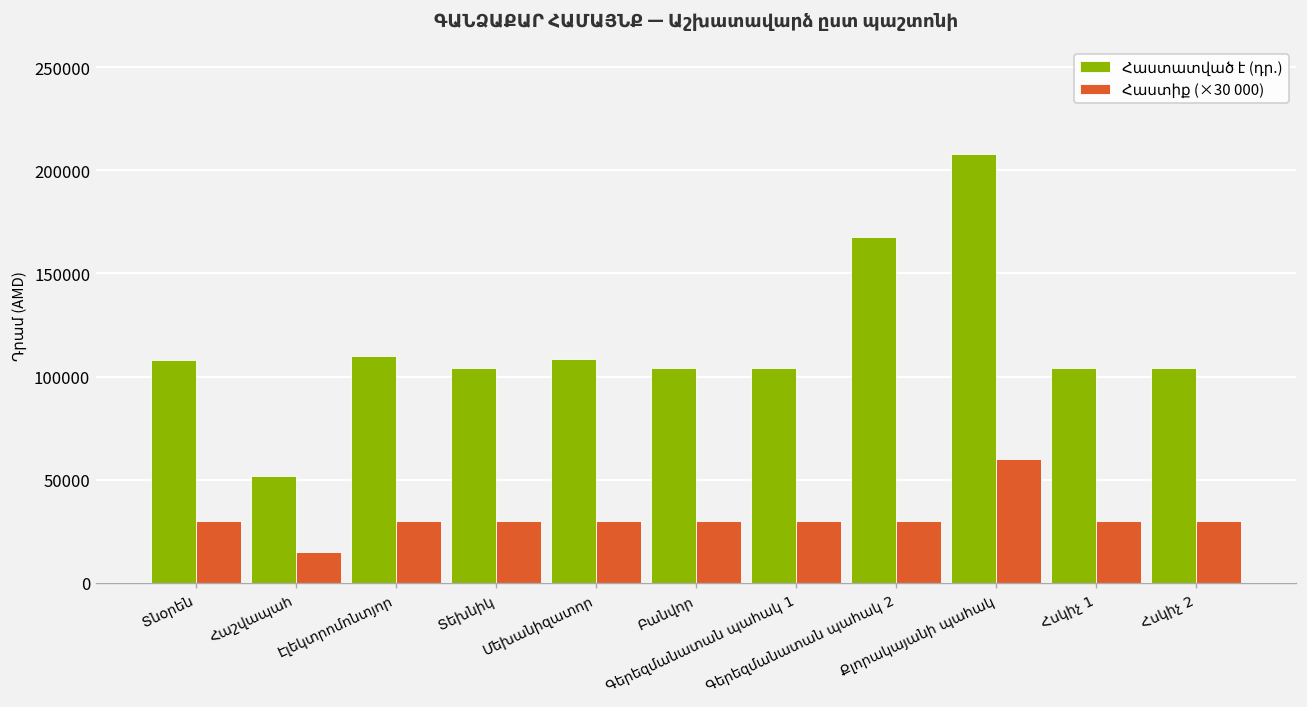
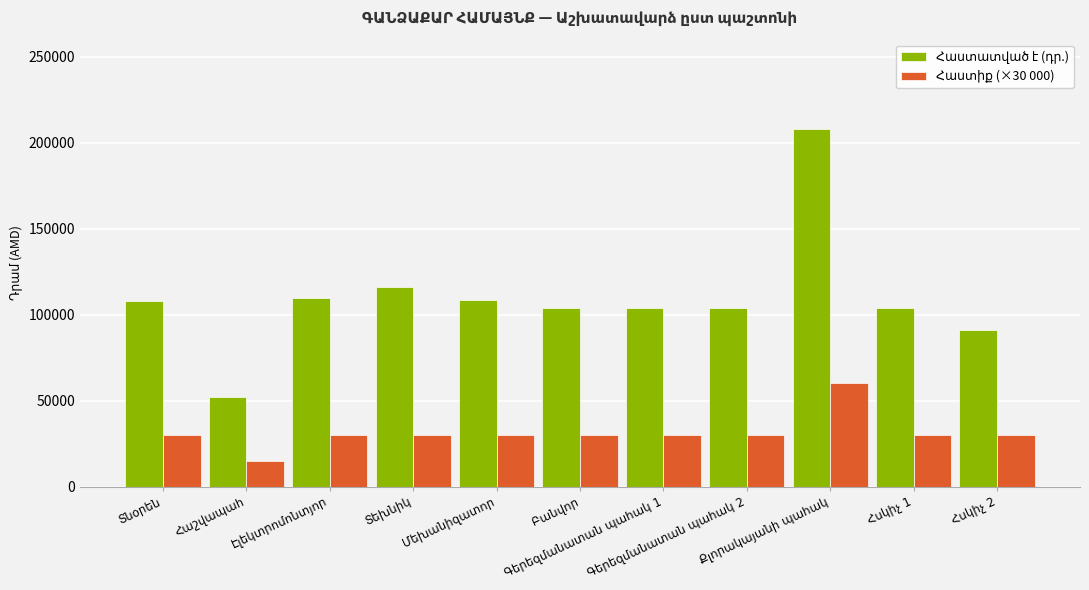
  {
    "Հաստատված է (դր.)": {
      "Տնօրեն": 108000,
      "Հաշվապահ": 52000,
      "Էլեկտրոմոնտյոր": 110000,
-     "Տեխնիկ": 104000,
+     "Տեխնիկ": 116000,
      "Մեխանիզատոր": 108000,
      "Բանվոր": 104000,
      "Գերեզմանատան պահակ 1": 104000,
-     "Գերեզմանատան պահակ 2": 167000,
+     "Գերեզմանատան պահակ 2": 104000,
      "Քլորակայանի պահակ": 208000,
      "Հսկիչ 1": 104000,
-     "Հսկիչ 2": 104000
+     "Հսկիչ 2": 91000
    },
    "Հաստիք (×30 000)": {
      "Տնօրեն": 30000,
      "Հաշվապահ": 15000,
      "Էլեկտրոմոնտյոր": 30000,
      "Տեխնիկ": 30000,
      "Մեխանիզատոր": 30000,
      "Բանվոր": 30000,
      "Գերեզմանատան պահակ 1": 30000,
      "Գերեզմանատան պահակ 2": 30000,
      "Քլորակայանի պահակ": 60000,
      "Հսկիչ 1": 30000,
      "Հսկիչ 2": 30000
    }
  }
